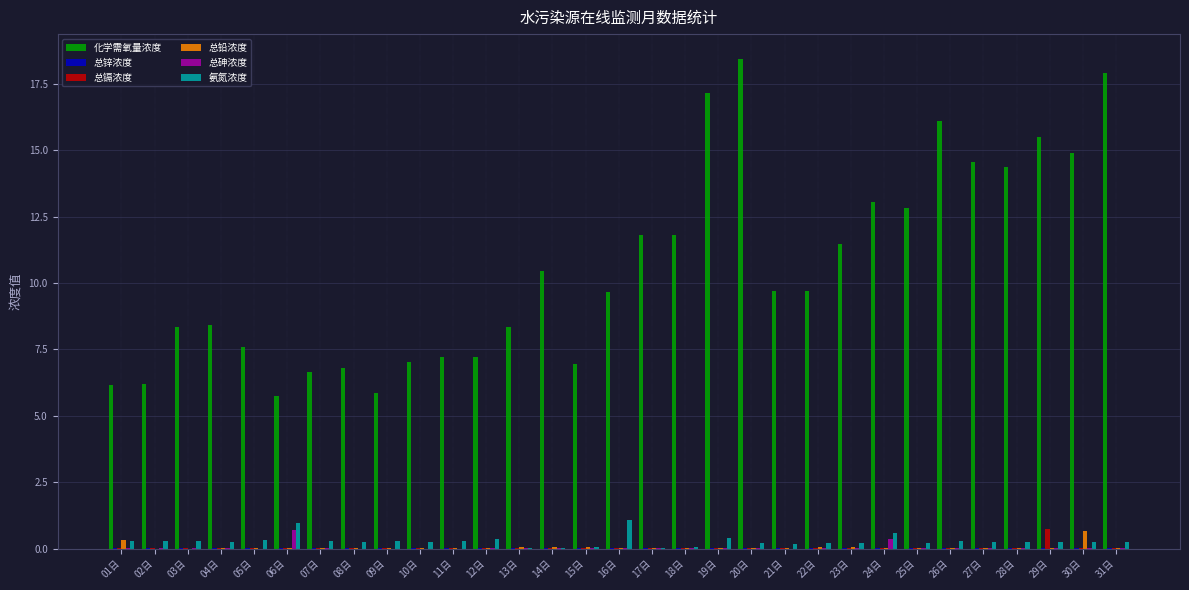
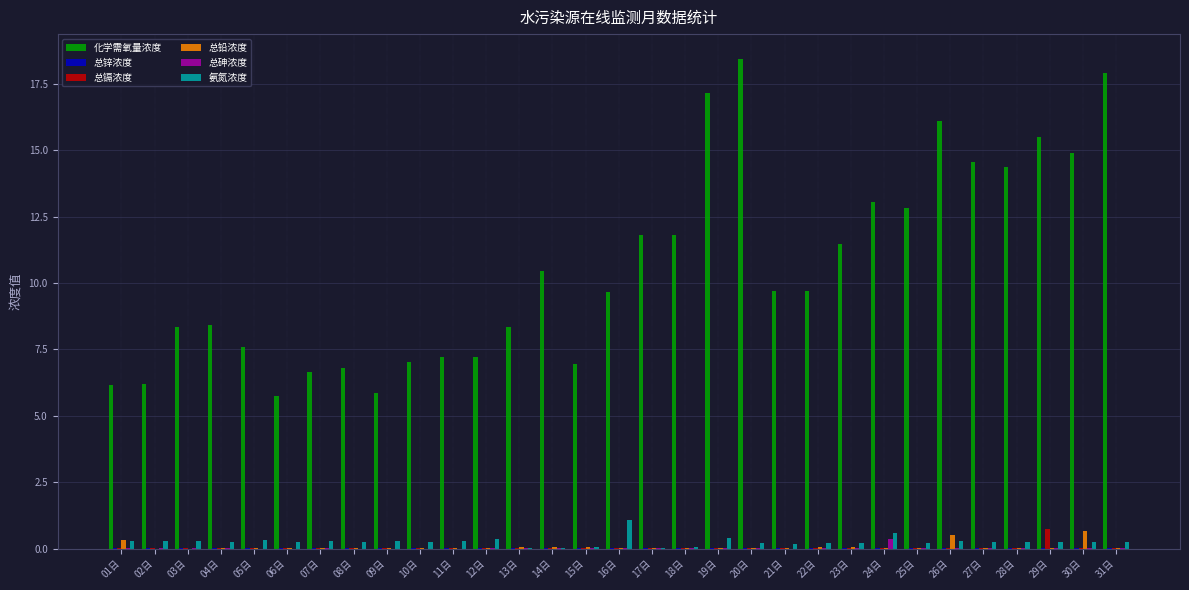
  {
    "化学需氧量浓度": {
      "01日": 6.2,
      "02日": 6.2,
      "03日": 8.4,
      "04日": 8.4,
      "05日": 7.6,
      "06日": 5.7,
      "07日": 6.6,
      "08日": 6.8,
      "09日": 5.9,
      "10日": 7.0,
      "11日": 7.2,
      "12日": 7.2,
      "13日": 8.3,
      "14日": 10.4,
      "15日": 6.9,
      "16日": 9.7,
      "17日": 11.8,
      "18日": 11.8,
      "19日": 17.2,
      "20日": 18.4,
      "21日": 9.7,
      "22日": 9.7,
      "23日": 11.5,
      "24日": 13.1,
      "25日": 12.8,
      "26日": 16.1,
      "27日": 14.5,
      "28日": 14.4,
      "29日": 15.5,
      "30日": 14.9,
      "31日": 17.9
    },
    "总镉浓度": {
      "29日": 0.7
    },
    "总铅浓度": {
      "01日": 0.3,
-     "26日": 0.0,
+     "26日": 0.5,
      "30日": 0.7
    },
    "总砷浓度": {
-     "06日": 0.7,
+     "06日": 0.0,
      "24日": 0.3
    },
    "氨氮浓度": {
      "01日": 0.3,
      "02日": 0.3,
      "03日": 0.3,
      "04日": 0.3,
      "05日": 0.3,
-     "06日": 1.0,
+     "06日": 0.3,
      "07日": 0.3,
      "08日": 0.3,
      "09日": 0.3,
      "10日": 0.3,
      "11日": 0.3,
      "12日": 0.4,
      "16日": 1.1,
      "19日": 0.4,
      "20日": 0.2,
      "21日": 0.2,
      "22日": 0.2,
      "23日": 0.2,
      "24日": 0.6,
      "25日": 0.2,
      "26日": 0.3,
      "27日": 0.2,
      "28日": 0.2,
      "29日": 0.2,
      "30日": 0.3,
      "31日": 0.3
    }
  }
